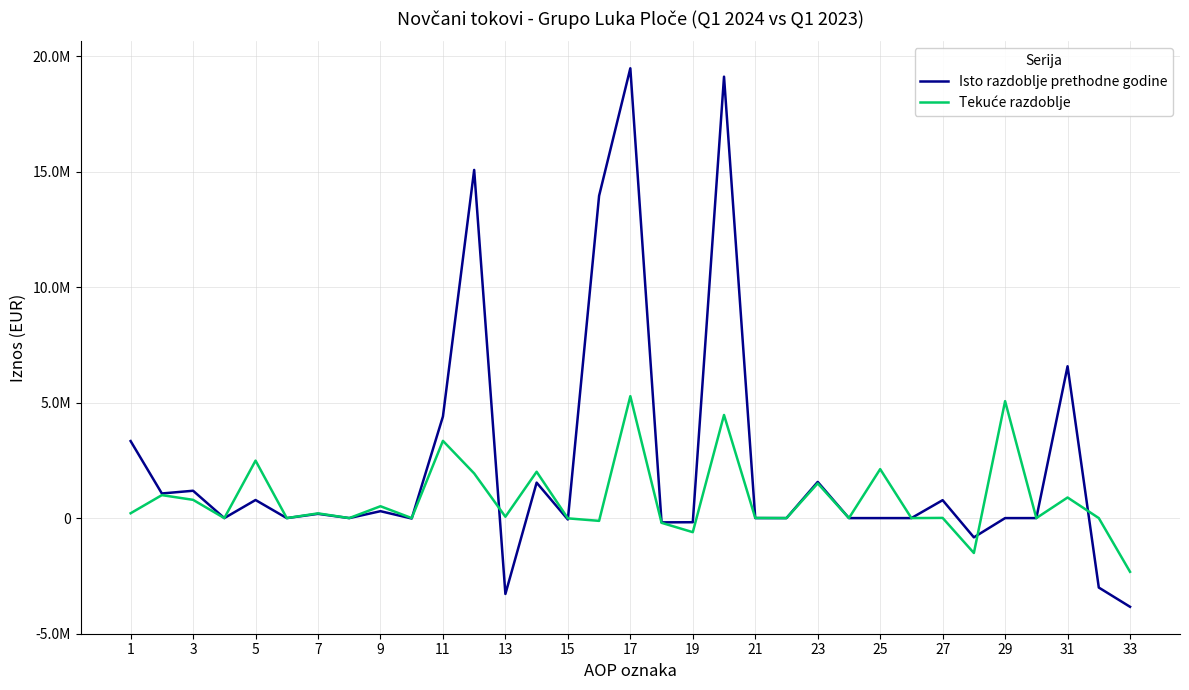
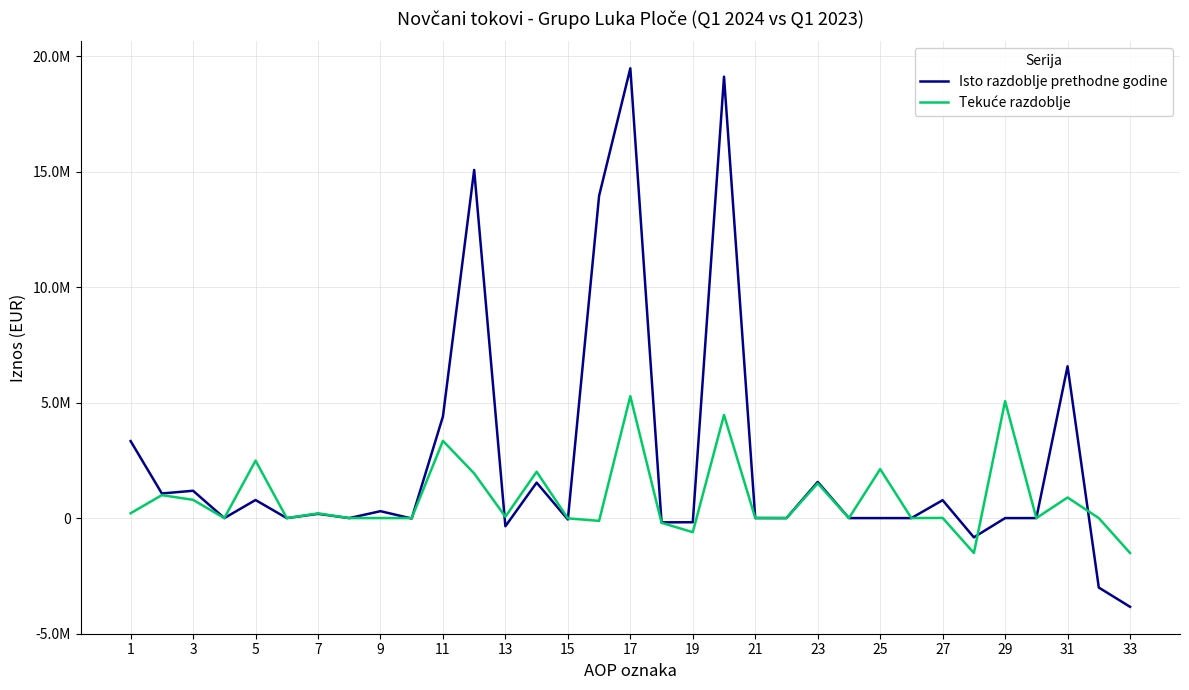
  {
    "Isto razdoblje prethodne godine": {
      "1": 3300000,
      "3": 1200000,
      "5": 800000,
      "9": 300000,
      "11": 4400000,
-     "13": -3300000,
+     "13": -400000,
      "17": 19500000,
      "19": -200000,
      "25": 0,
      "27": 800000,
      "29": 0,
      "31": 6600000,
      "33": -3800000
    },
    "Tekuće razdoblje": {
      "1": 200000,
      "3": 800000,
      "5": 2500000,
-     "9": 500000,
+     "9": 0,
      "11": 3300000,
      "13": 100000,
      "17": 5300000,
      "19": -600000,
      "25": 2100000,
      "27": 0,
      "29": 5100000,
      "31": 900000,
-     "33": -2300000
+     "33": -1500000
    }
  }
